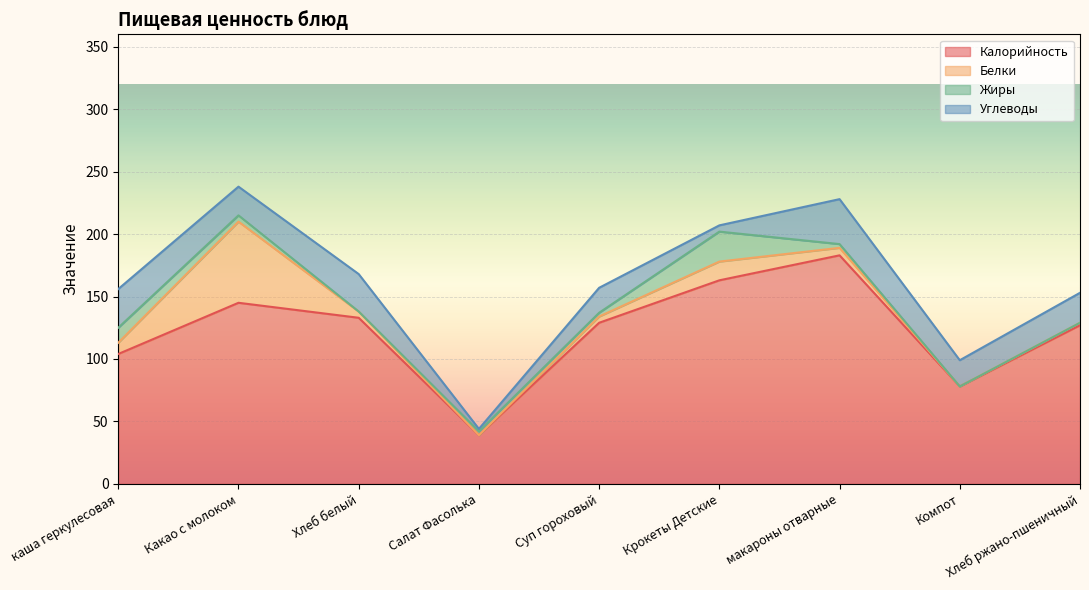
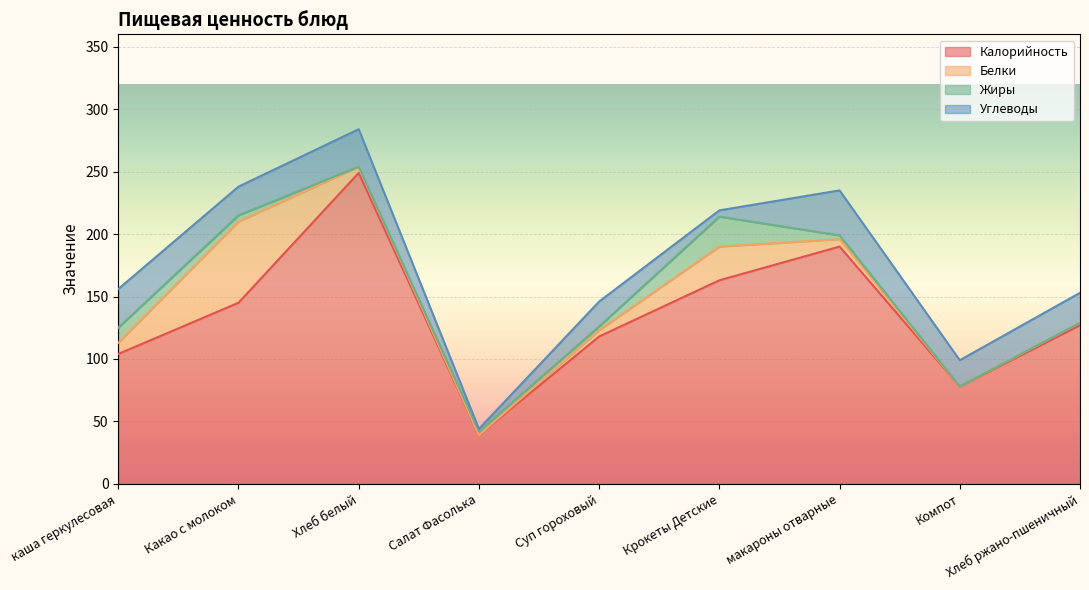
  {
    "Калорийность": {
      "каша геркулесовая": 104,
      "Какао с молоком": 145,
-     "Хлеб белый": 133,
-     "Суп гороховый": 129,
+     "Хлеб белый": 249,
+     "Суп гороховый": 118,
      "Крокеты Детские": 163,
-     "макароны отварные": 183
+     "макароны отварные": 190
    },
    "Белки": {
      "каша геркулесовая": 9,
      "Какао с молоком": 65,
      "Суп гороховый": 5,
-     "Крокеты Детские": 15,
+     "Крокеты Детские": 27,
      "макароны отварные": 6
    }
  }
